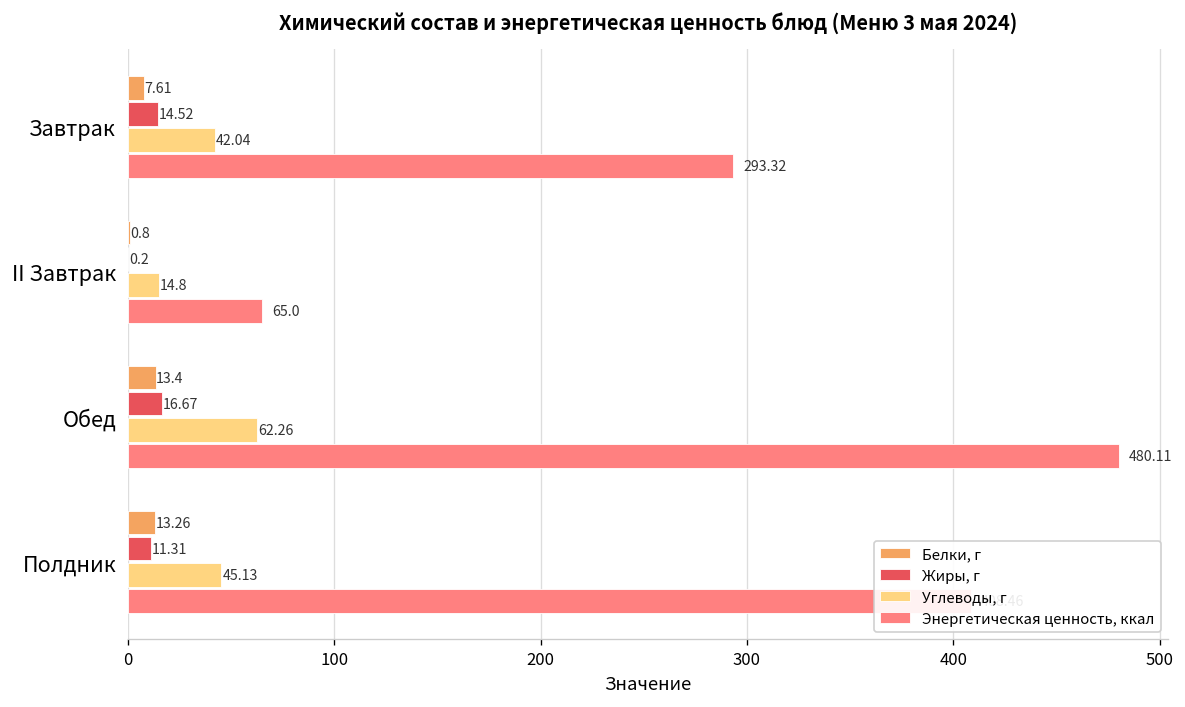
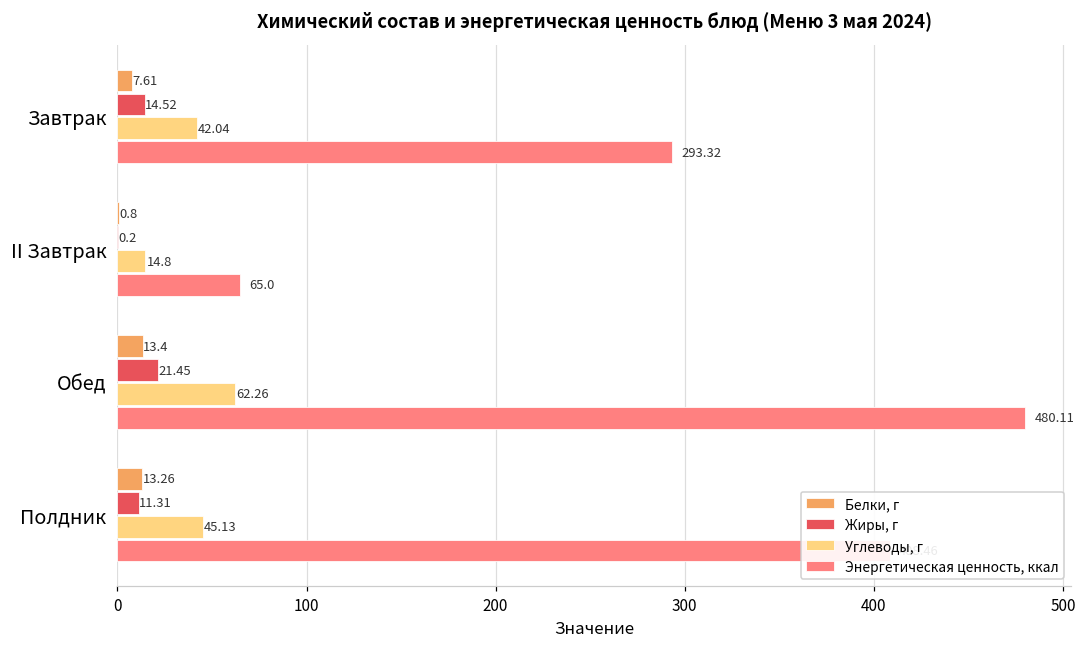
  {
    "Жиры, г": {
      "Завтрак": 14.52,
      "II Завтрак": 0.2,
-     "Обед": 16.67,
+     "Обед": 21.45,
      "Полдник": 11.31
    }
  }
